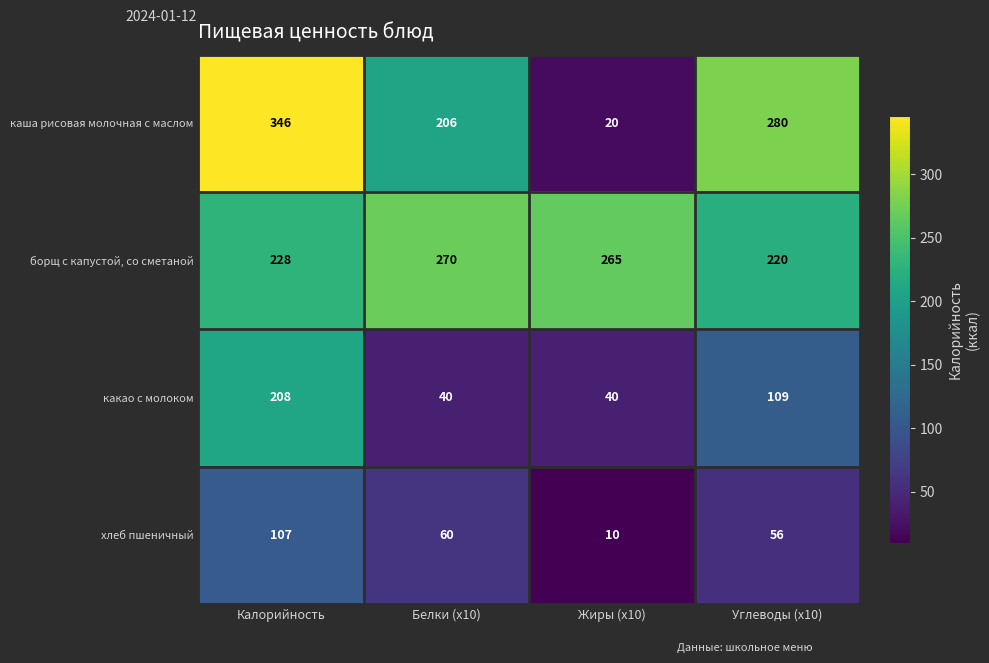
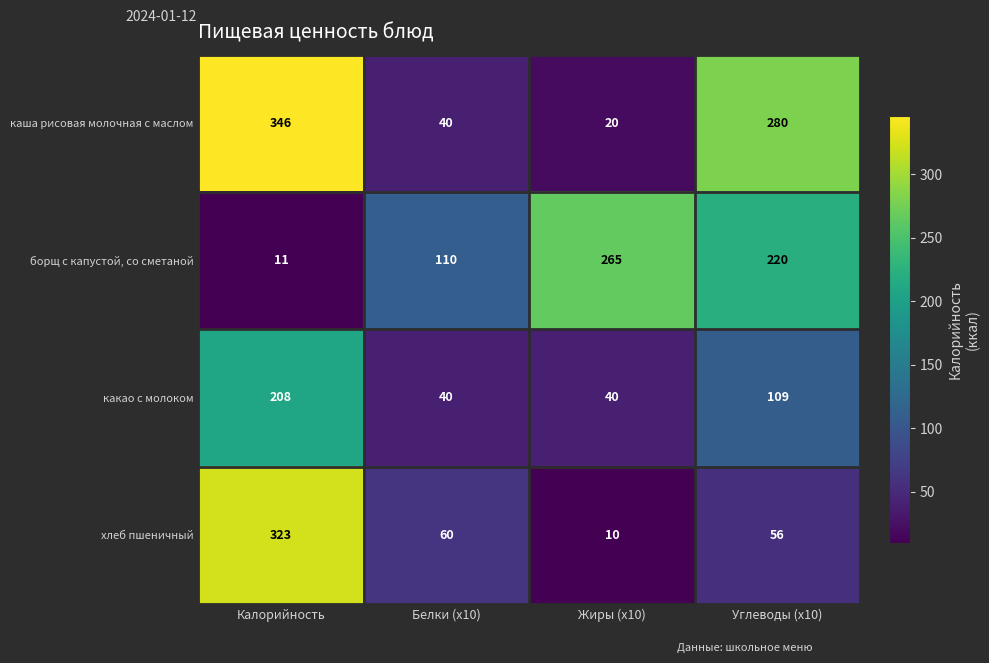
  {
    "каша рисовая молочная с маслом": {
      "Калорийность": 346,
-     "Белки (x10)": 206,
+     "Белки (x10)": 40,
      "Жиры (x10)": 20,
      "Углеводы (x10)": 280
    },
    "борщ с капустой, со сметаной": {
-     "Калорийность": 228,
-     "Белки (x10)": 270,
+     "Калорийность": 11,
+     "Белки (x10)": 110,
      "Жиры (x10)": 265,
      "Углеводы (x10)": 220
    },
    "какао с молоком": {
      "Калорийность": 208,
      "Белки (x10)": 40,
      "Жиры (x10)": 40,
      "Углеводы (x10)": 109
    },
    "хлеб пшеничный": {
-     "Калорийность": 107,
+     "Калорийность": 323,
      "Белки (x10)": 60,
      "Жиры (x10)": 10,
      "Углеводы (x10)": 56
    }
  }
